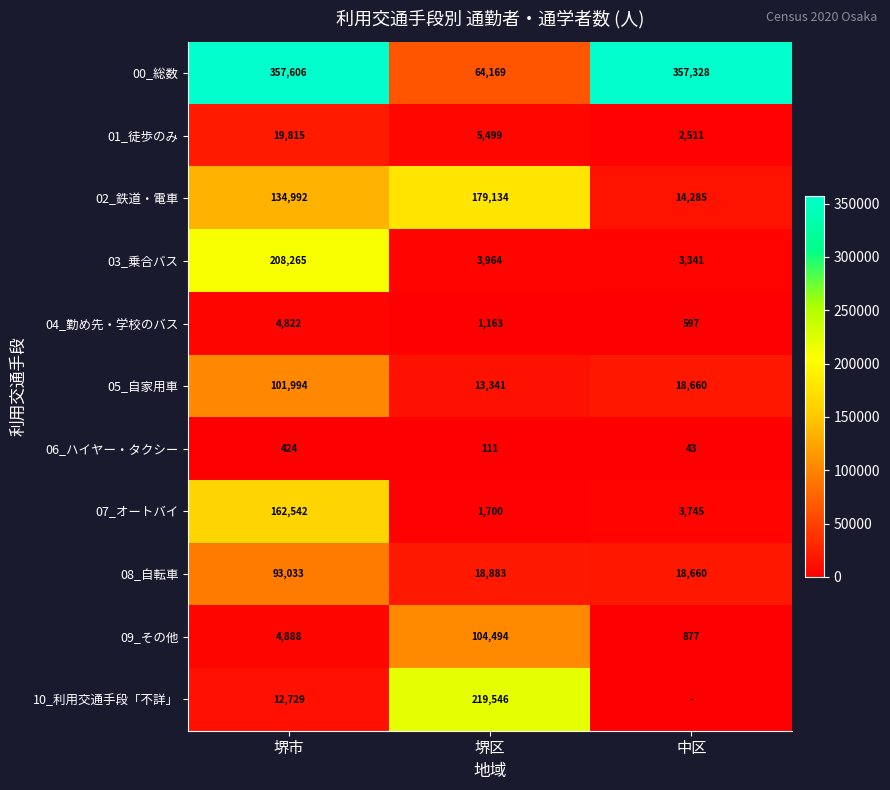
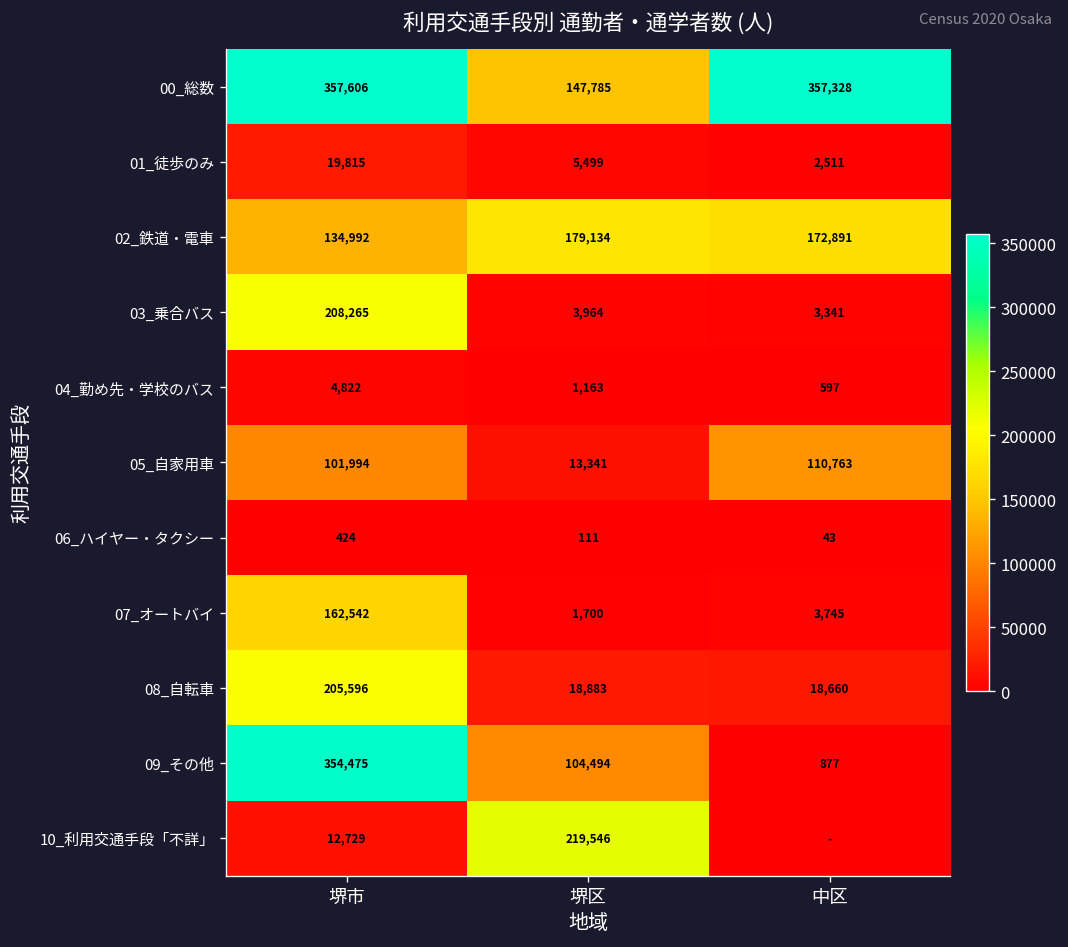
  {
    "00_総数": {
      "堺市": "357,606",
-     "堺区": "64,169",
+     "堺区": "147,785",
      "中区": "357,328"
    },
    "01_徒歩のみ": {
      "堺市": "19,815",
      "堺区": "5,499",
      "中区": "2,511"
    },
    "02_鉄道・電車": {
      "堺市": "134,992",
      "堺区": "179,134",
-     "中区": "14,285"
+     "中区": "172,891"
    },
    "03_乗合バス": {
      "堺市": "208,265",
      "堺区": "3,964",
      "中区": "3,341"
    },
    "04_勤め先・学校のバス": {
      "堺市": "4,822",
      "堺区": "1,163",
      "中区": "597"
    },
    "05_自家用車": {
      "堺市": "101,994",
      "堺区": "13,341",
-     "中区": "18,660"
+     "中区": "110,763"
    },
    "06_ハイヤー・タクシー": {
      "堺市": "424",
      "堺区": "111",
      "中区": "43"
    },
    "07_オートバイ": {
      "堺市": "162,542",
      "堺区": "1,700",
      "中区": "3,745"
    },
    "08_自転車": {
-     "堺市": "93,033",
+     "堺市": "205,596",
      "堺区": "18,883",
      "中区": "18,660"
    },
    "09_その他": {
-     "堺市": "4,888",
+     "堺市": "354,475",
      "堺区": "104,494",
      "中区": "877"
    },
    "10_利用交通手段「不詳」": {
      "堺市": "12,729",
      "堺区": "219,546"
    }
  }
